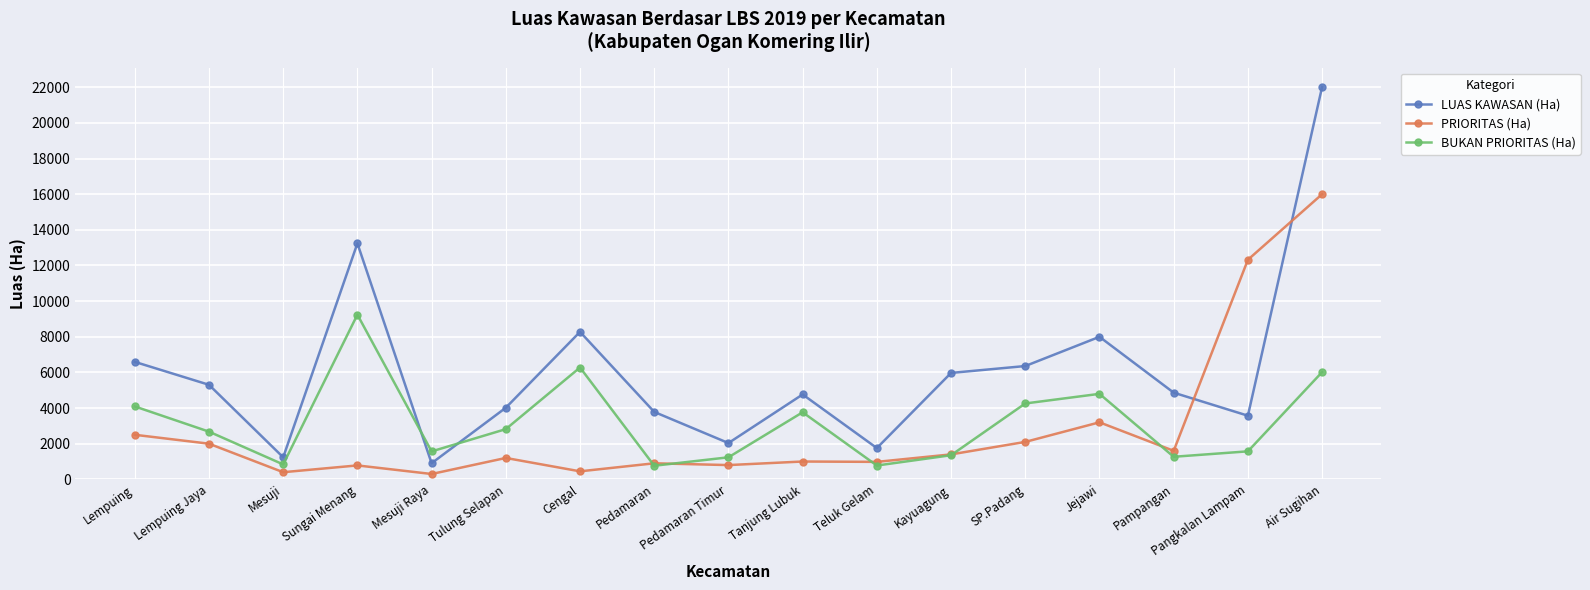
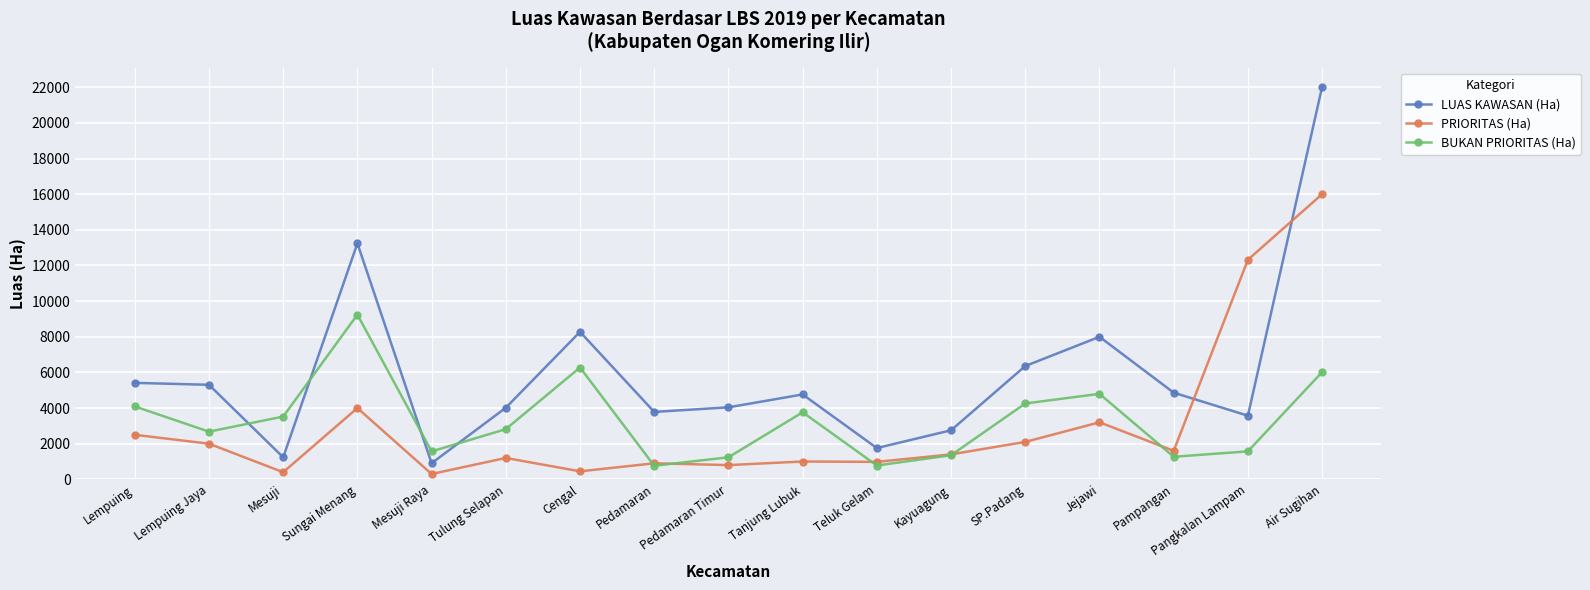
  {
    "LUAS KAWASAN (Ha)": {
-     "Lempuing": 6600,
+     "Lempuing": 5400,
      "Lempuing Jaya": 5300,
      "Mesuji": 1200,
      "Sungai Menang": 13200,
      "Mesuji Raya": 900,
      "Tulung Selapan": 4000,
      "Cengal": 8300,
      "Pedamaran": 3800,
-     "Pedamaran Timur": 2000,
+     "Pedamaran Timur": 4000,
      "Tanjung Lubuk": 4800,
      "Teluk Gelam": 1800,
-     "Kayuagung": 6000,
+     "Kayuagung": 2800,
      "SP.Padang": 6400,
      "Jejawi": 8000,
      "Pampangan": 4900,
      "Pangkalan Lampam": 3600,
      "Air Sugihan": 22000
    },
    "PRIORITAS (Ha)": {
      "Lempuing": 2500,
      "Lempuing Jaya": 2000,
      "Mesuji": 400,
-     "Sungai Menang": 800,
+     "Sungai Menang": 4000,
      "Mesuji Raya": 300,
      "Tulung Selapan": 1200,
      "Cengal": 400,
      "Pedamaran Timur": 800,
      "Tanjung Lubuk": 1000,
      "Teluk Gelam": 1000,
      "SP.Padang": 2100,
      "Jejawi": 3200,
      "Pampangan": 1600,
      "Pangkalan Lampam": 12300,
      "Air Sugihan": 16000
    },
    "BUKAN PRIORITAS (Ha)": {
      "Lempuing": 4100,
      "Lempuing Jaya": 2700,
-     "Mesuji": 800,
+     "Mesuji": 3500,
      "Sungai Menang": 9200,
      "Mesuji Raya": 1600,
      "Tulung Selapan": 2800,
      "Cengal": 6300,
      "Pedamaran Timur": 1200,
      "Tanjung Lubuk": 3800,
      "Teluk Gelam": 800,
      "SP.Padang": 4300,
      "Jejawi": 4800,
      "Pampangan": 1300,
      "Pangkalan Lampam": 1600,
      "Air Sugihan": 6000
    }
  }
